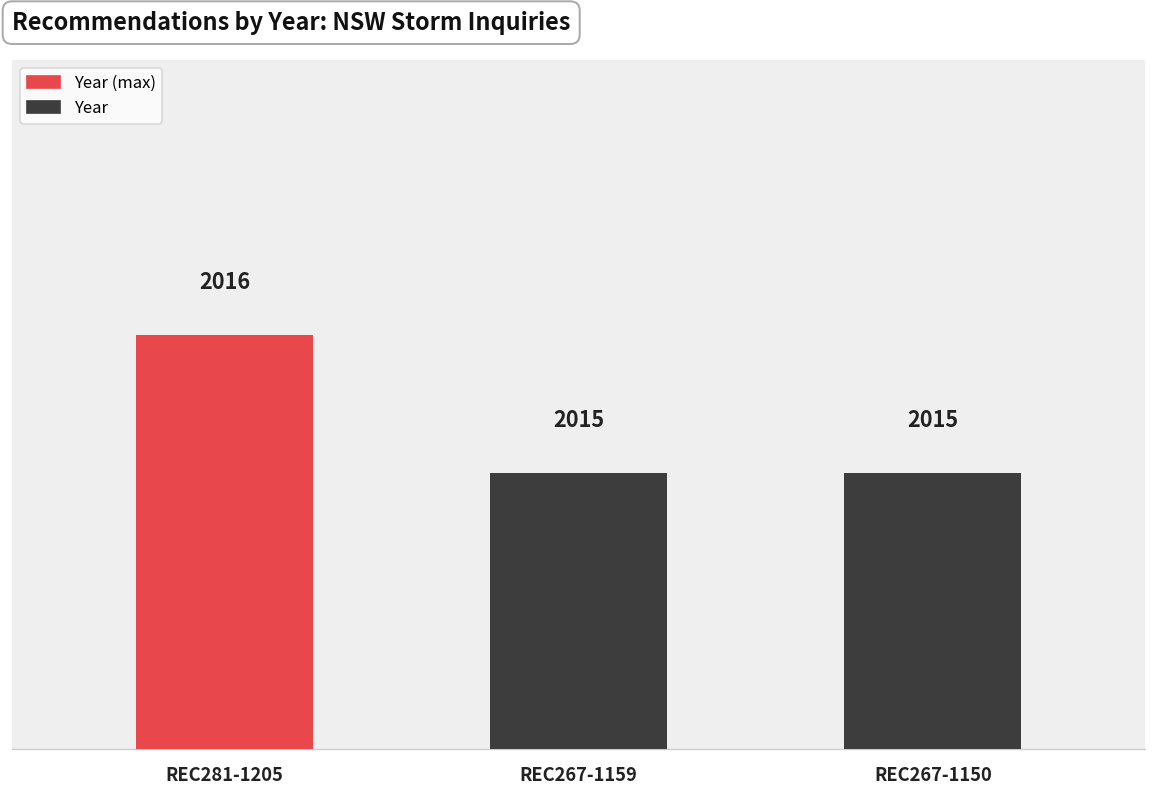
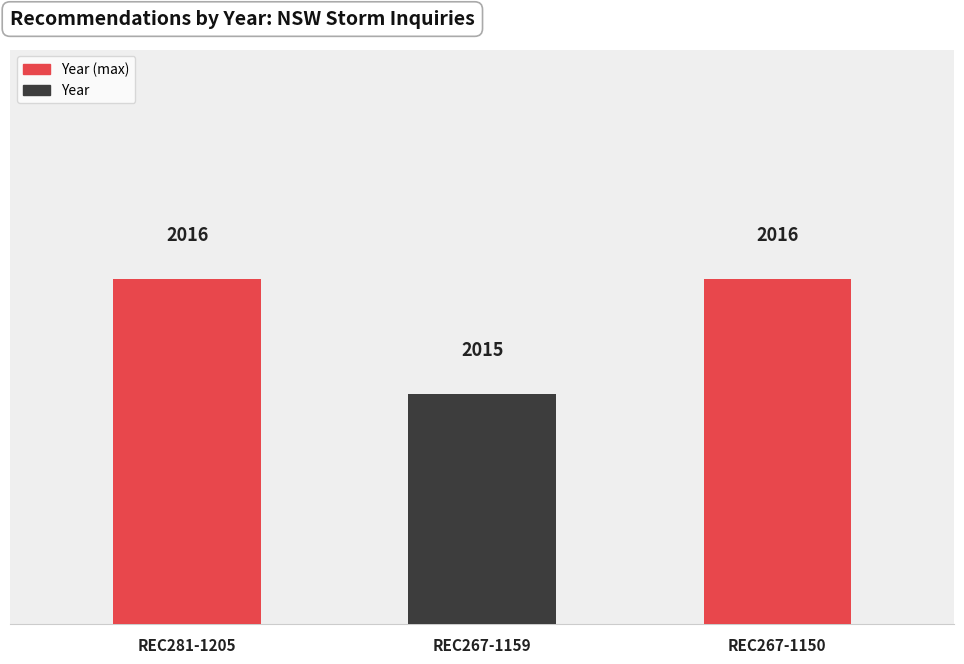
  {
-   "REC267-1150": 2015
+   "REC267-1150": 2016
  }
